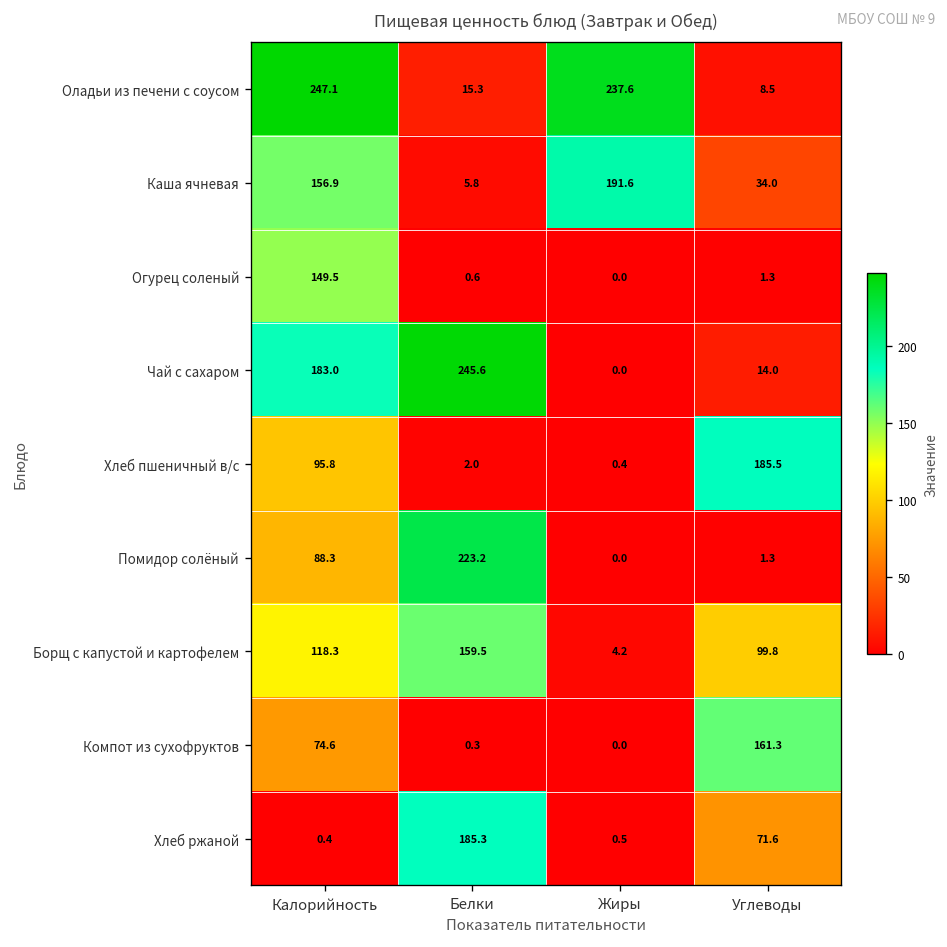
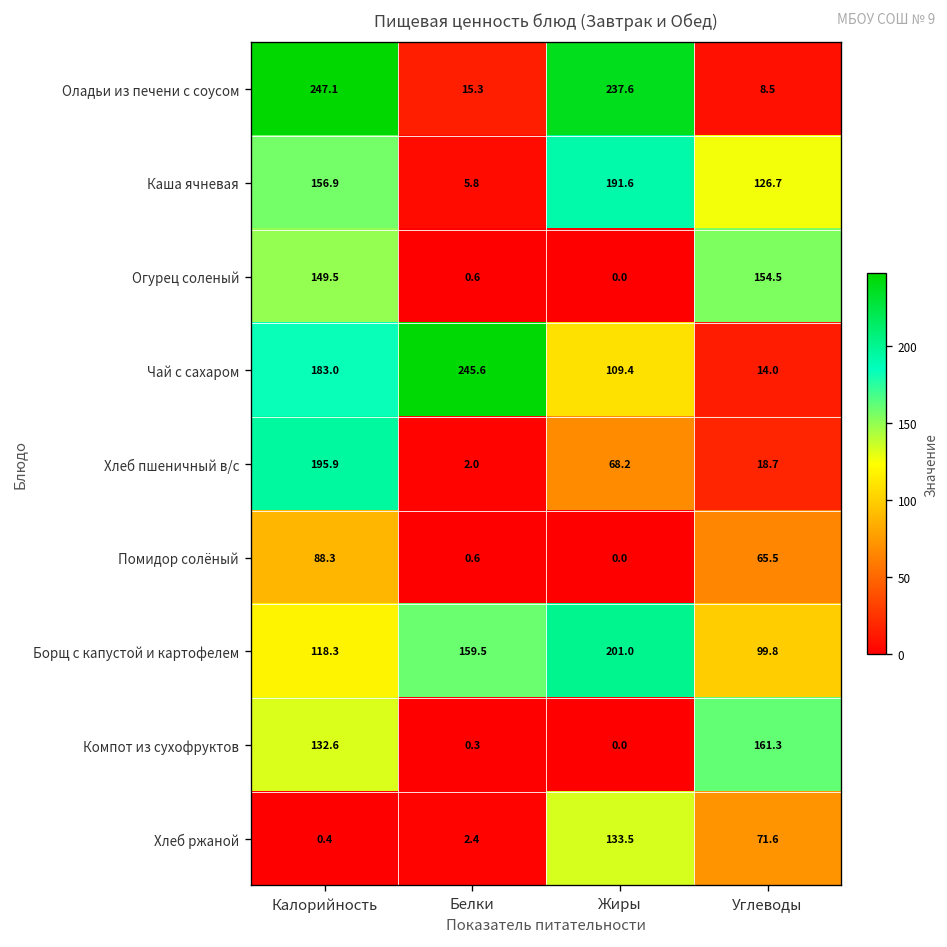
  {
    "Оладьи из печени с соусом": {
      "Калорийность": 247.1,
      "Белки": 15.3,
      "Жиры": 237.6,
      "Углеводы": 8.5
    },
    "Каша ячневая": {
      "Калорийность": 156.9,
      "Белки": 5.8,
      "Жиры": 191.6,
-     "Углеводы": 34.0
+     "Углеводы": 126.7
    },
    "Огурец соленый": {
      "Калорийность": 149.5,
      "Белки": 0.6,
      "Жиры": 0.0,
-     "Углеводы": 1.3
+     "Углеводы": 154.5
    },
    "Чай с сахаром": {
      "Калорийность": 183.0,
      "Белки": 245.6,
-     "Жиры": 0.0,
+     "Жиры": 109.4,
      "Углеводы": 14.0
    },
    "Хлеб пшеничный в/с": {
-     "Калорийность": 95.8,
+     "Калорийность": 195.9,
      "Белки": 2.0,
-     "Жиры": 0.4,
-     "Углеводы": 185.5
+     "Жиры": 68.2,
+     "Углеводы": 18.7
    },
    "Помидор солёный": {
      "Калорийность": 88.3,
-     "Белки": 223.2,
+     "Белки": 0.6,
      "Жиры": 0.0,
-     "Углеводы": 1.3
+     "Углеводы": 65.5
    },
    "Борщ с капустой и картофелем": {
      "Калорийность": 118.3,
      "Белки": 159.5,
-     "Жиры": 4.2,
+     "Жиры": 201.0,
      "Углеводы": 99.8
    },
    "Компот из сухофруктов": {
-     "Калорийность": 74.6,
+     "Калорийность": 132.6,
      "Белки": 0.3,
      "Жиры": 0.0,
      "Углеводы": 161.3
    },
    "Хлеб ржаной": {
      "Калорийность": 0.4,
-     "Белки": 185.3,
-     "Жиры": 0.5,
+     "Белки": 2.4,
+     "Жиры": 133.5,
      "Углеводы": 71.6
    }
  }
